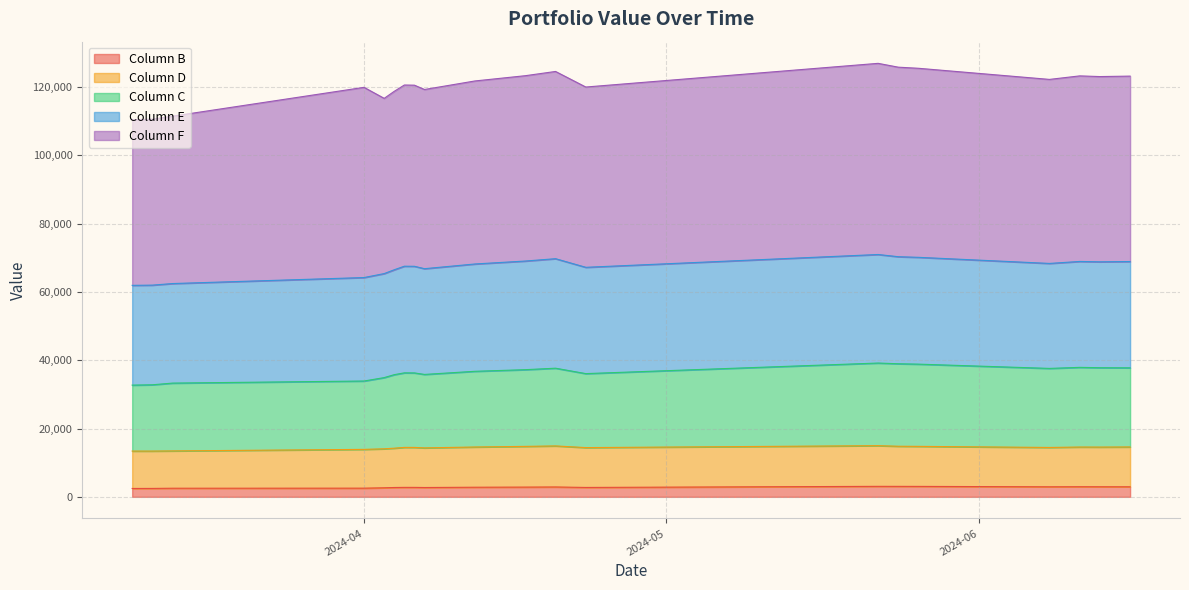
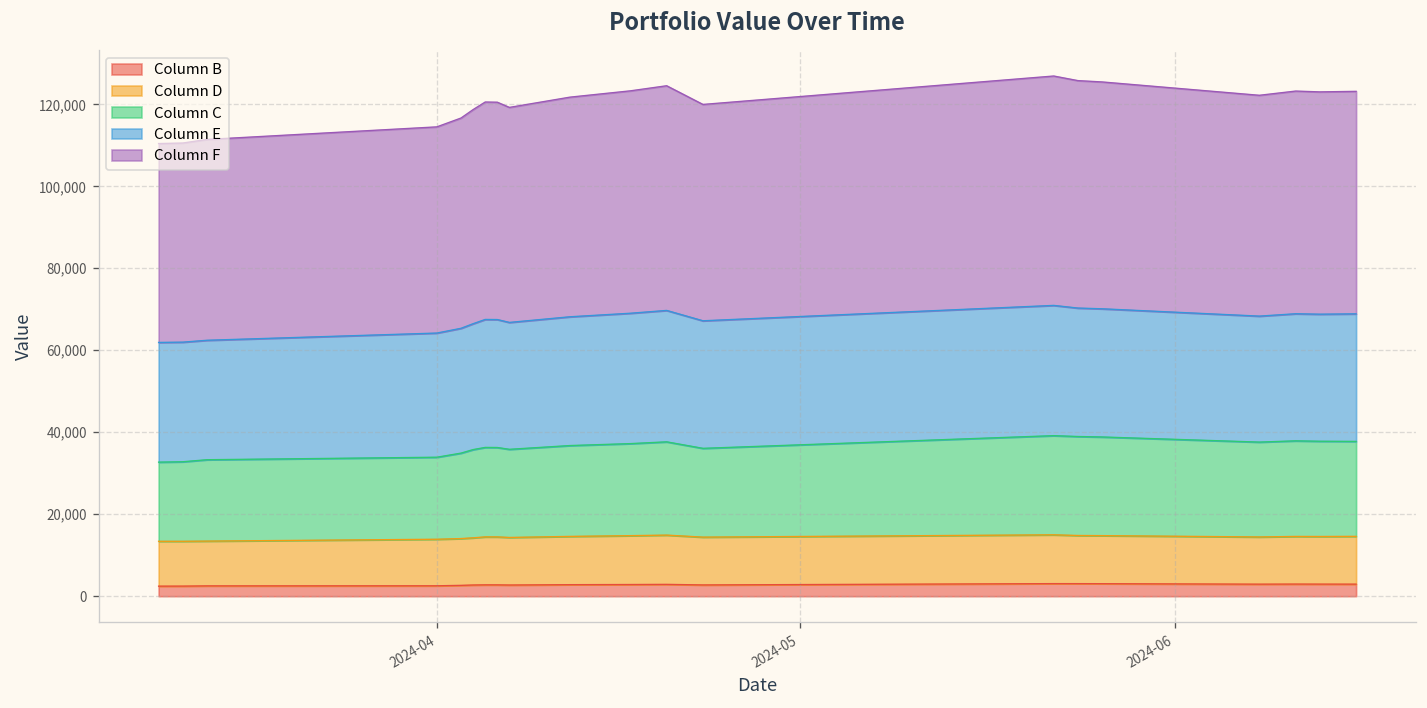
  {
    "Column B": {
      "2024-04": "3,000"
    },
    "Column D": {
      "2024-04": "11,000"
    },
    "Column C": {
      "2024-04": "20,000"
    },
    "Column E": {
      "2024-04": "30,000"
    },
    "Column F": {
-     "2024-04": "56,000"
+     "2024-04": "50,000"
    }
  }
